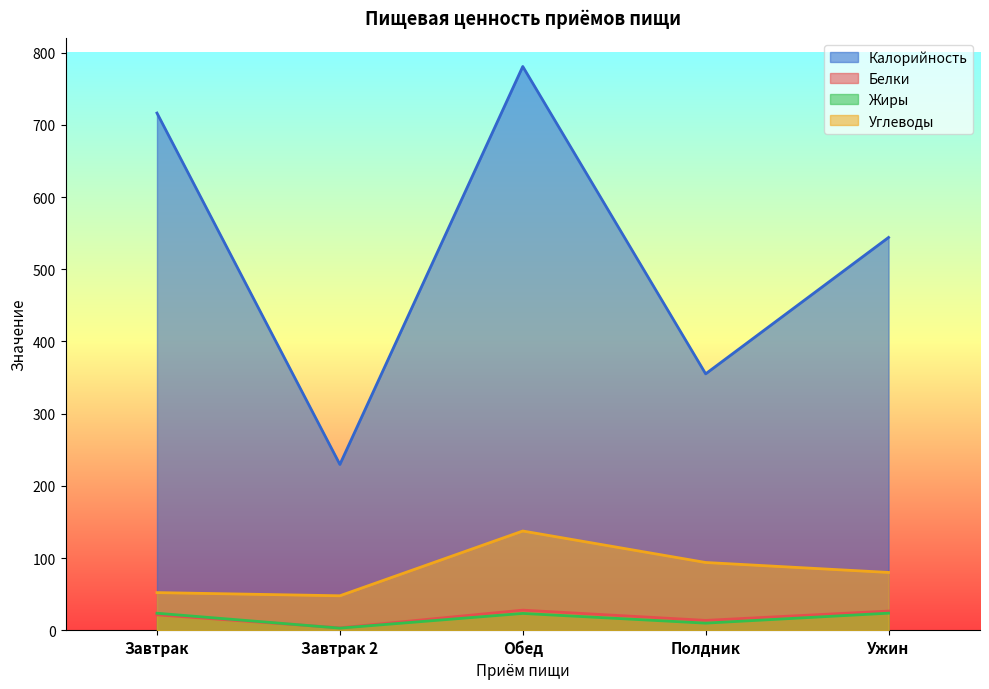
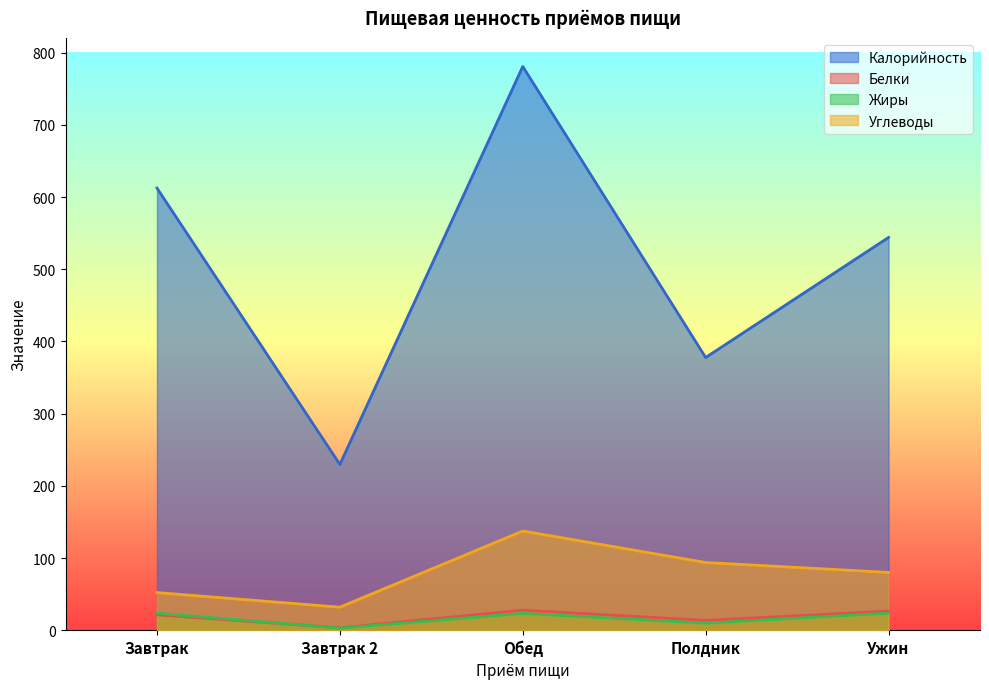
  {
    "Калорийность": {
-     "Завтрак": 720,
+     "Завтрак": 610,
      "Завтрак 2": 230,
      "Обед": 780,
-     "Полдник": 360,
+     "Полдник": 380,
      "Ужин": 540
    },
    "Белки": {
      "Обед": 30,
      "Полдник": 10
    },
    "Жиры": {
      "Обед": 20,
      "Полдник": 10
    },
    "Углеводы": {
      "Завтрак": 50,
-     "Завтрак 2": 50,
+     "Завтрак 2": 30,
      "Обед": 140,
      "Полдник": 90,
      "Ужин": 80
    }
  }
